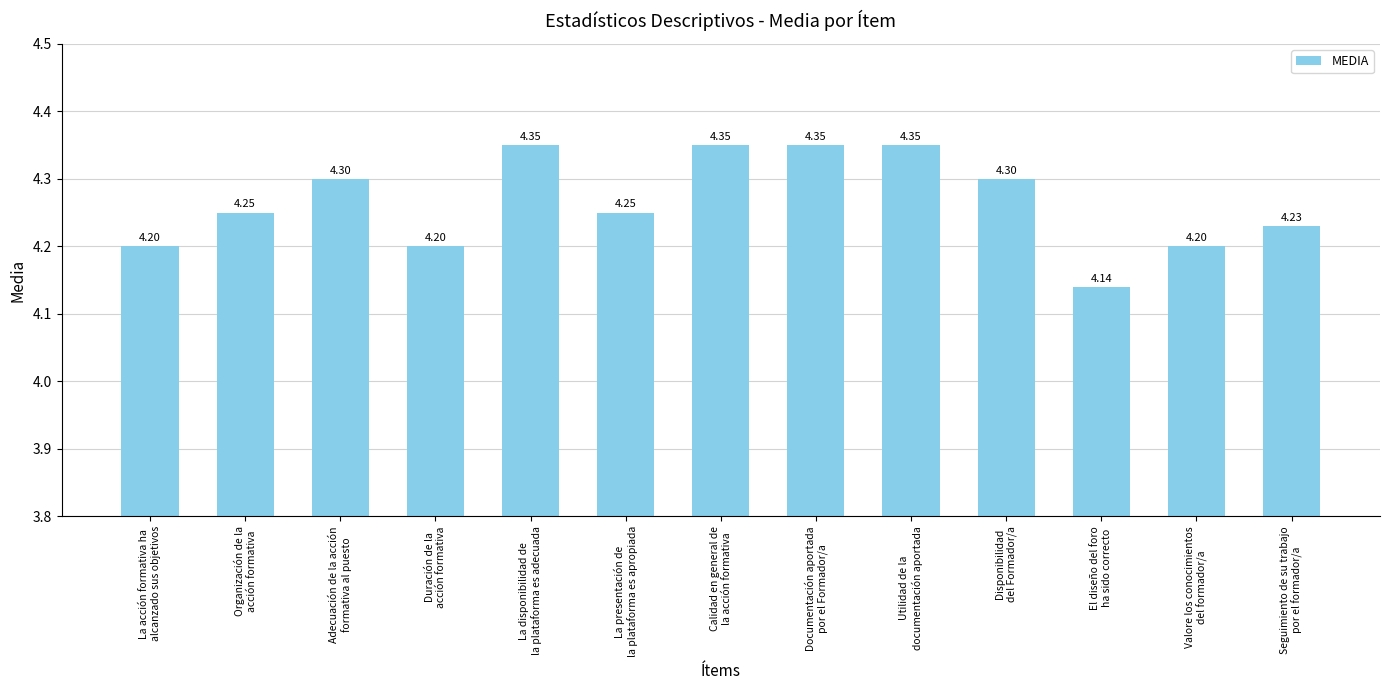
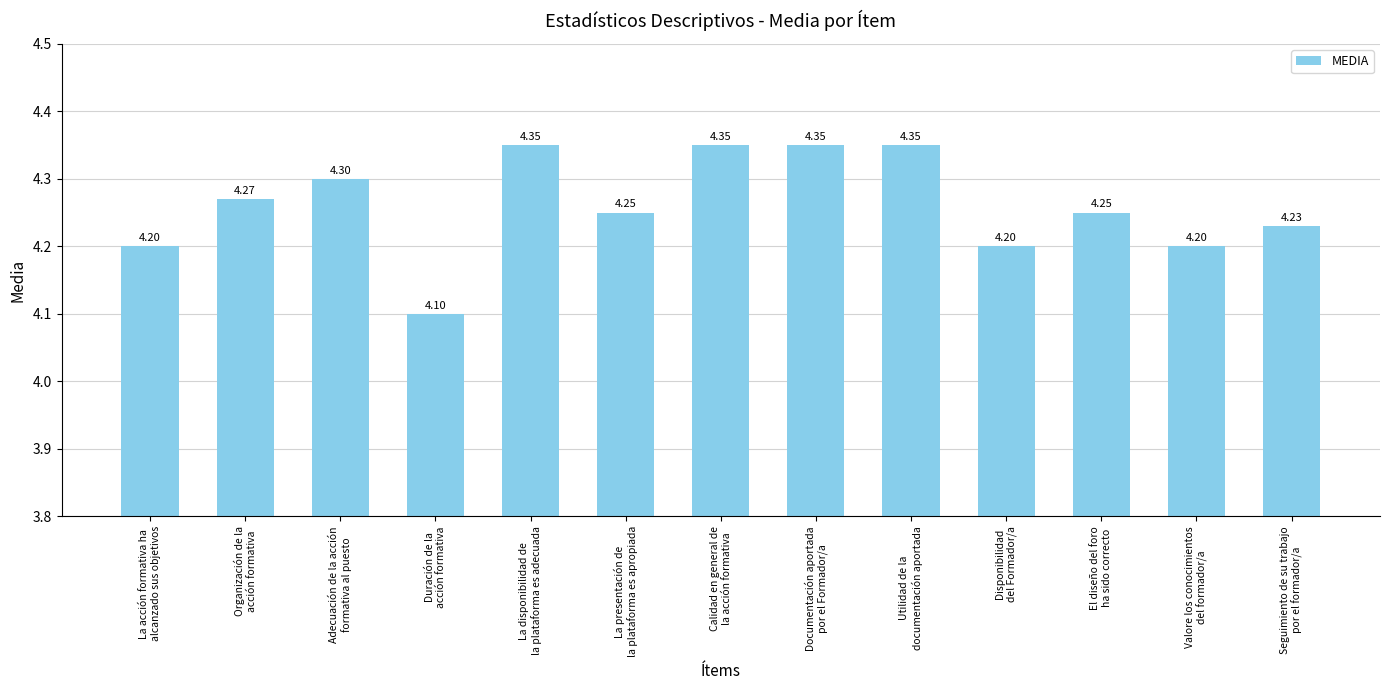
  {
    "La acción formativa ha alcanzado sus objetivos": 4.20,
-   "Organización de la acción formativa": 4.25,
+   "Organización de la acción formativa": 4.27,
    "Adecuación de la acción formativa al puesto": 4.30,
-   "Duración de la acción formativa": 4.20,
+   "Duración de la acción formativa": 4.10,
    "La disponibilidad de la plataforma es adecuada": 4.35,
    "La presentación de la plataforma es apropiada": 4.25,
    "Calidad en general de la acción formativa": 4.35,
    "Documentación aportada por el Formador/a": 4.35,
    "Utilidad de la documentación aportada": 4.35,
-   "Disponibilidad del Formador/a": 4.30,
-   "El diseño del foro ha sido correcto": 4.14,
+   "Disponibilidad del Formador/a": 4.20,
+   "El diseño del foro ha sido correcto": 4.25,
    "Valore los conocimientos del formador/a": 4.20,
    "Seguimiento de su trabajo por el formador/a": 4.23
  }
